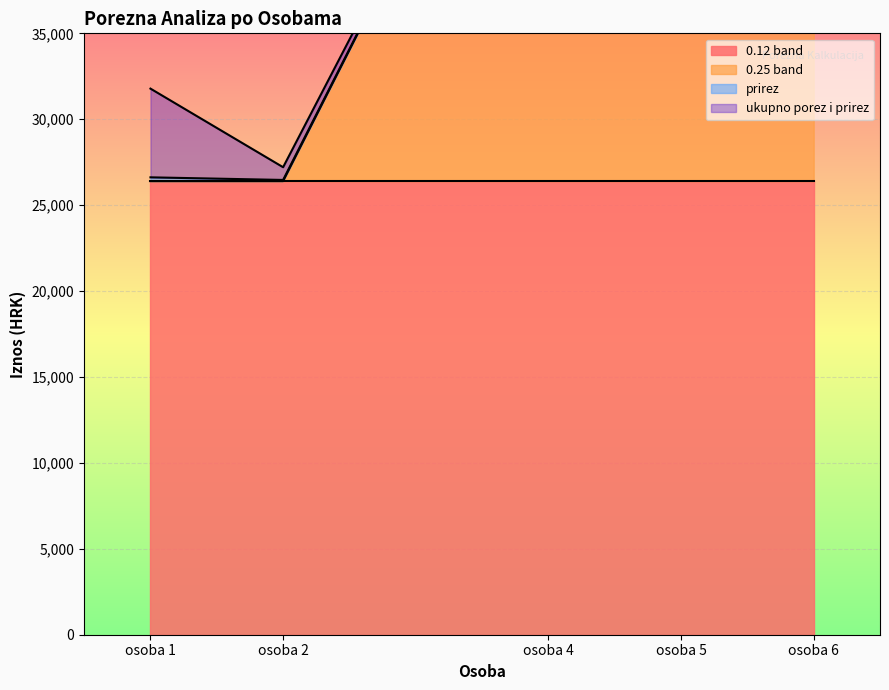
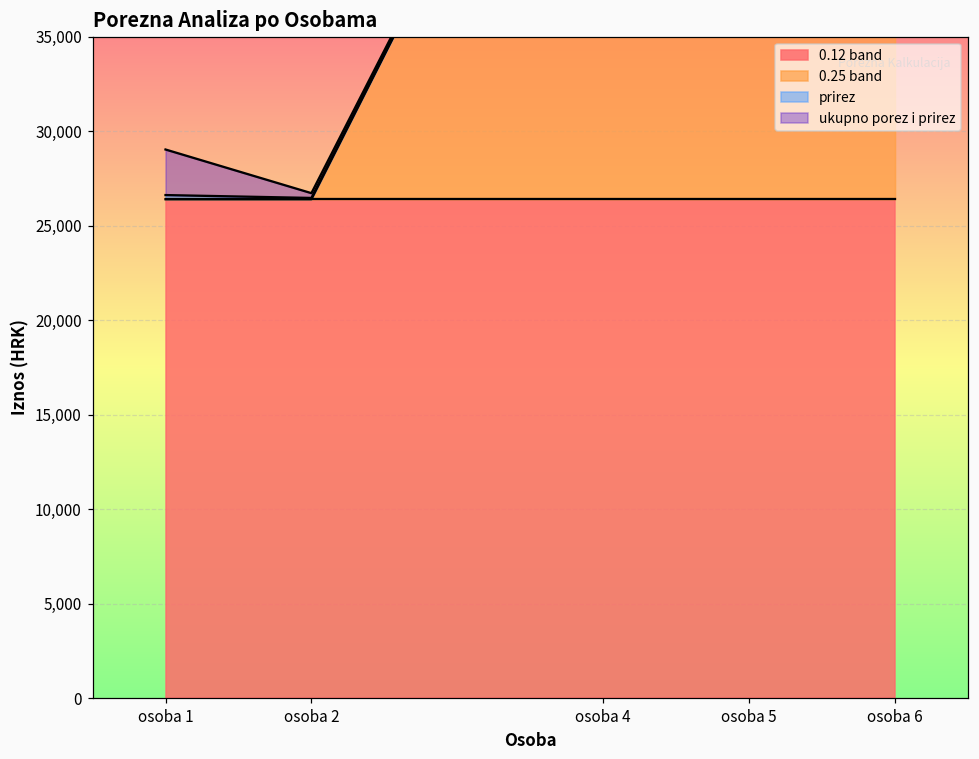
  {
    "0.12 band": {
      "osoba 4": "26,400",
      "osoba 5": "26,400",
      "osoba 6": "26,400"
    },
    "prirez": {
      "osoba 1": "200"
    },
    "ukupno porez i prirez": {
-     "osoba 1": "5,200",
-     "osoba 2": "700"
+     "osoba 1": "2,400",
+     "osoba 2": "300"
    }
  }
